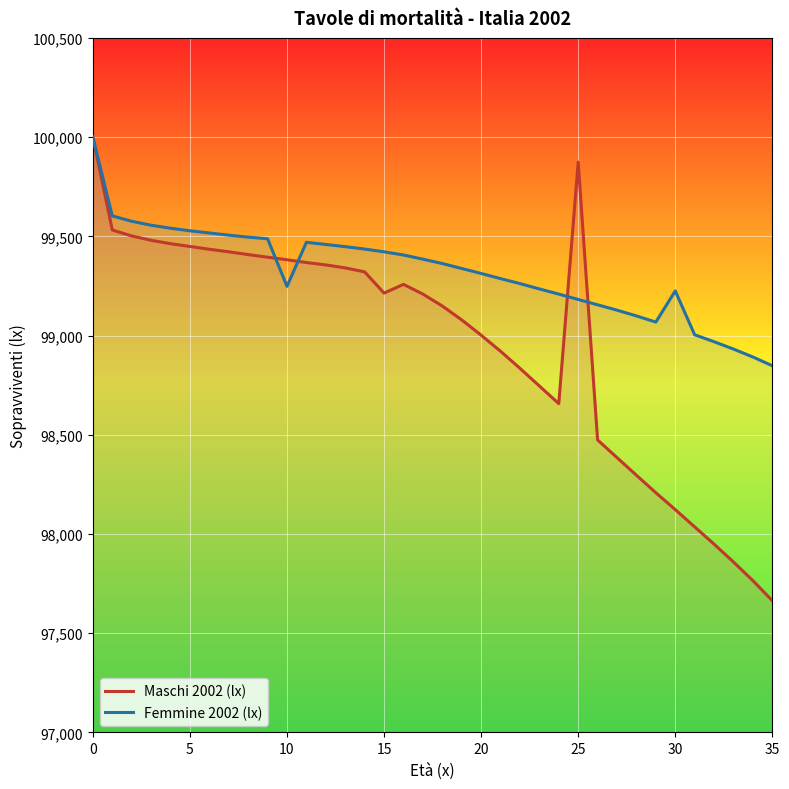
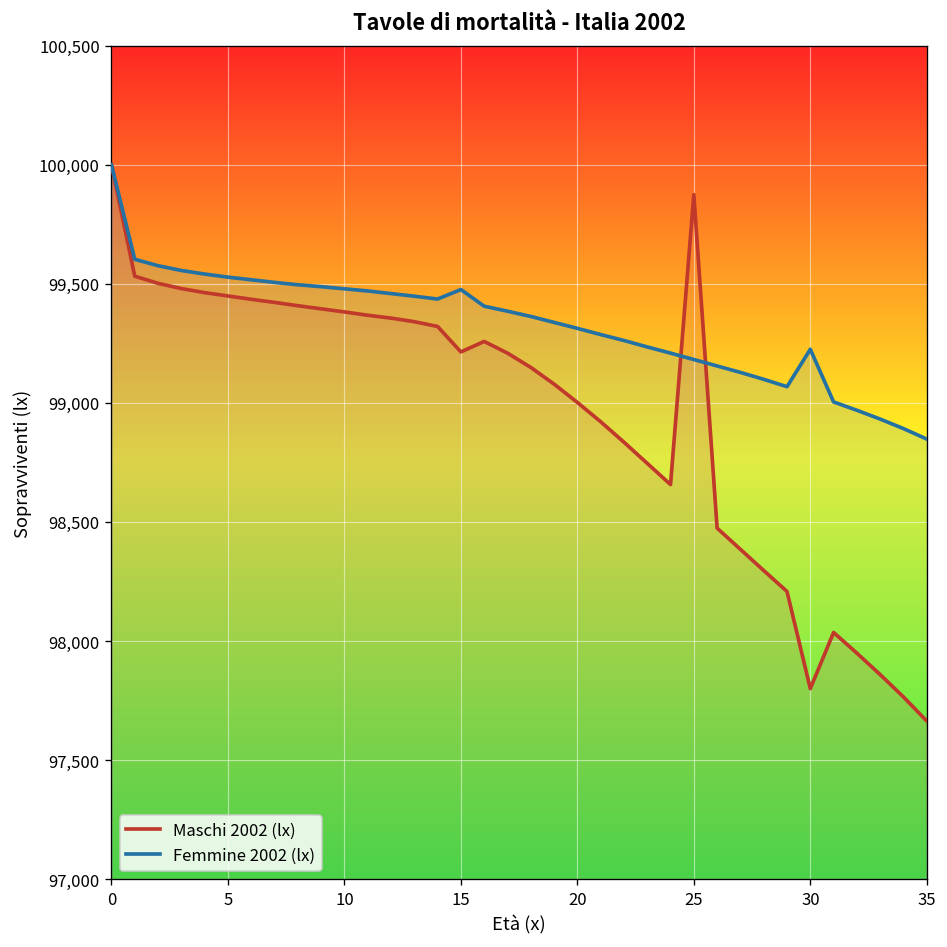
  {
    "Maschi 2002 (lx)": {
      "5": "99,450",
      "10": "99,380",
      "15": "99,210",
      "20": "99,000",
      "25": "99,870",
-     "30": "98,120",
+     "30": "97,800",
      "35": "97,660"
    },
    "Femmine 2002 (lx)": {
      "5": "99,530",
-     "10": "99,250",
-     "15": "99,420",
+     "10": "99,480",
+     "15": "99,480",
      "20": "99,310",
      "25": "99,180",
      "30": "99,230",
      "35": "98,850"
    }
  }
